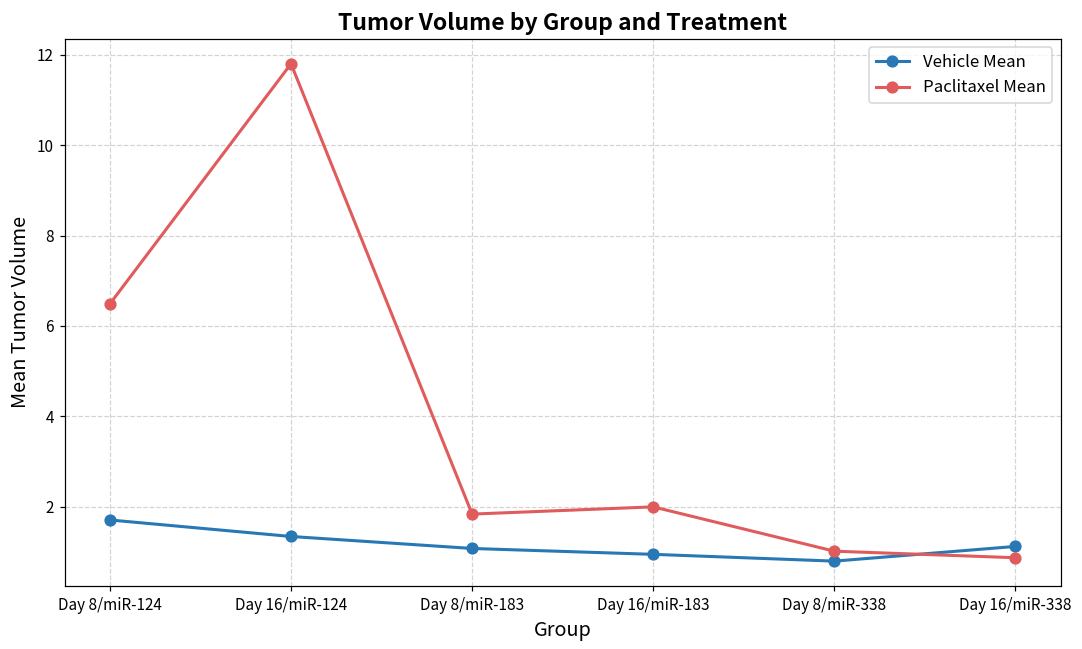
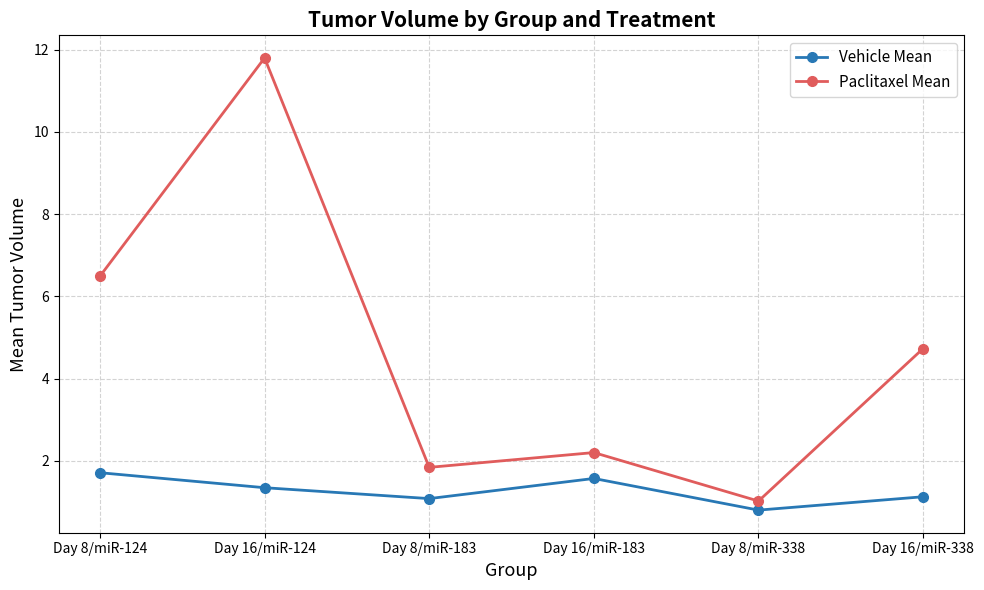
  {
    "Vehicle Mean": {
      "Day 8/miR-124": 1.7,
      "Day 16/miR-124": 1.3,
      "Day 8/miR-183": 1.1,
-     "Day 16/miR-183": 1.0,
+     "Day 16/miR-183": 1.6,
      "Day 8/miR-338": 0.8,
      "Day 16/miR-338": 1.1
    },
    "Paclitaxel Mean": {
      "Day 8/miR-124": 6.5,
      "Day 16/miR-124": 11.8,
      "Day 8/miR-183": 1.8,
-     "Day 16/miR-183": 2.0,
+     "Day 16/miR-183": 2.2,
      "Day 8/miR-338": 1.0,
-     "Day 16/miR-338": 0.9
+     "Day 16/miR-338": 4.7
    }
  }
